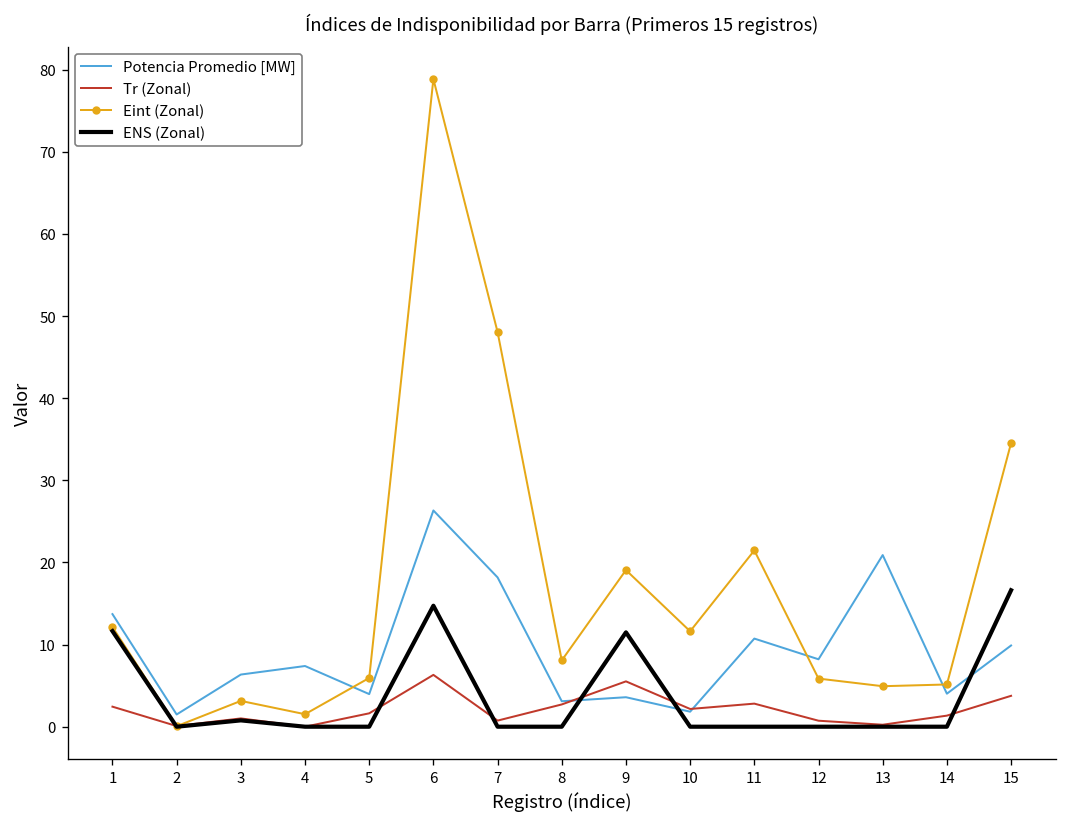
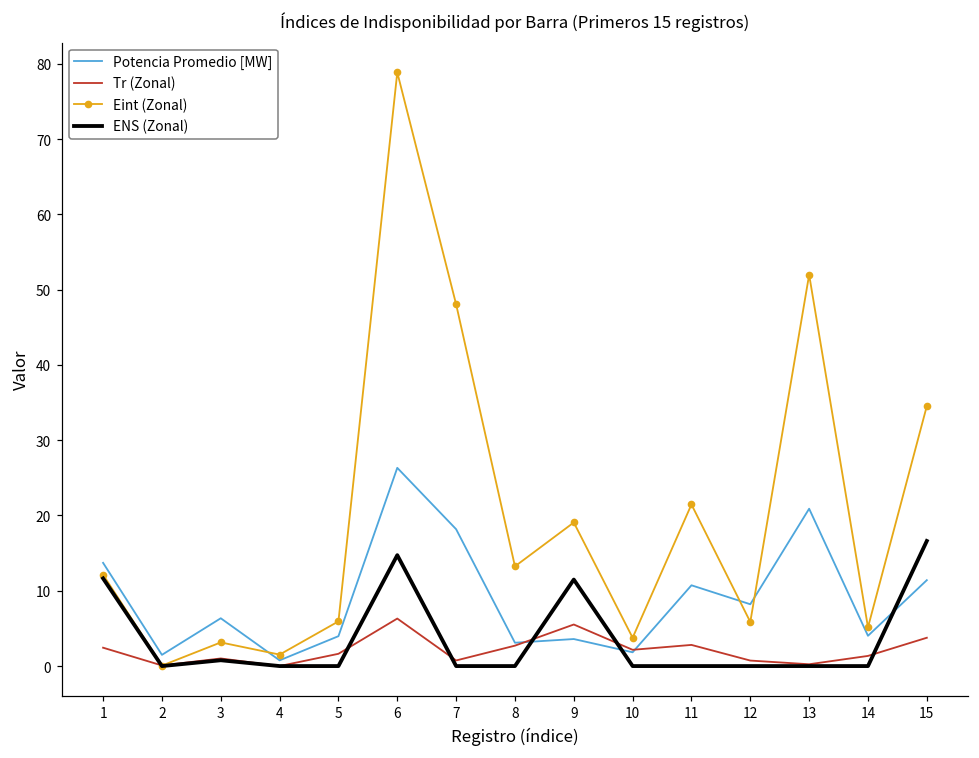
  {
    "Potencia Promedio [MW]": {
      "1": 14,
      "2": 1,
      "3": 6,
-     "4": 7,
+     "4": 1,
      "5": 4,
      "6": 26,
      "7": 18,
      "8": 3,
      "9": 4,
      "11": 11,
      "12": 8,
      "13": 21,
      "14": 4,
-     "15": 10
+     "15": 11
    },
    "Tr (Zonal)": {
      "1": 2,
      "5": 2,
      "6": 6,
      "7": 1,
      "8": 3,
      "9": 6,
      "11": 3,
      "12": 1,
      "14": 1,
      "15": 4
    },
    "Eint (Zonal)": {
      "1": 12,
      "3": 3,
      "4": 2,
      "5": 6,
      "6": 79,
      "7": 48,
-     "8": 8,
+     "8": 13,
      "9": 19,
-     "10": 12,
+     "10": 4,
      "11": 21,
      "12": 6,
-     "13": 5,
+     "13": 52,
      "14": 5,
      "15": 35
    },
    "ENS (Zonal)": {
      "1": 12,
      "5": 0,
      "6": 15,
      "7": 0,
      "8": 0,
      "9": 11,
      "10": 0,
      "11": 0,
      "12": 0,
      "14": 0,
      "15": 17
    }
  }
